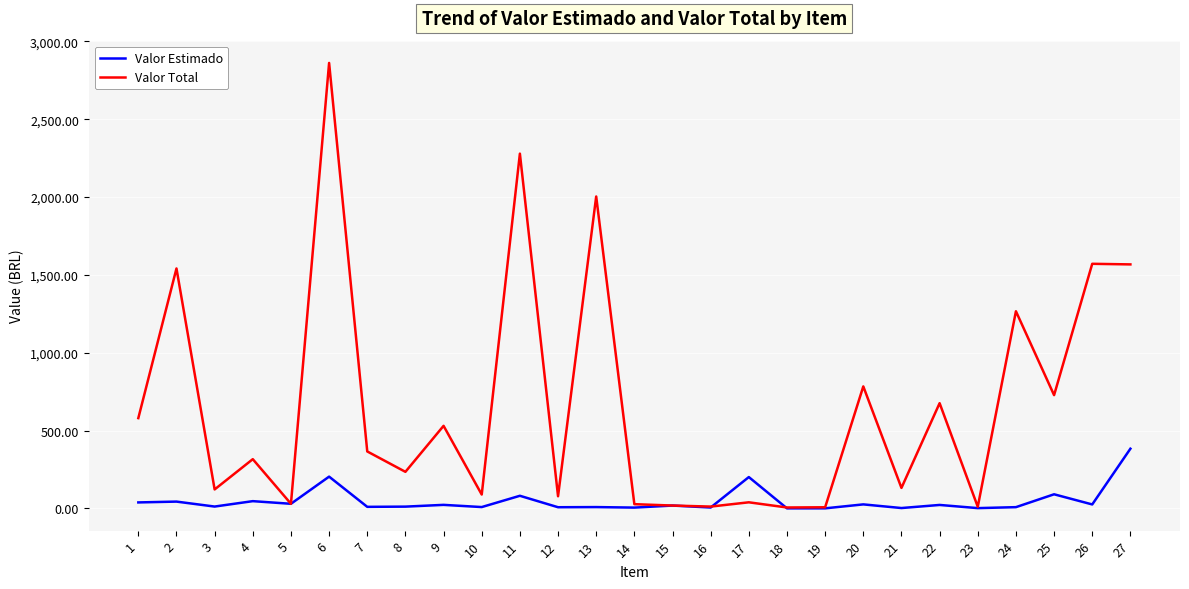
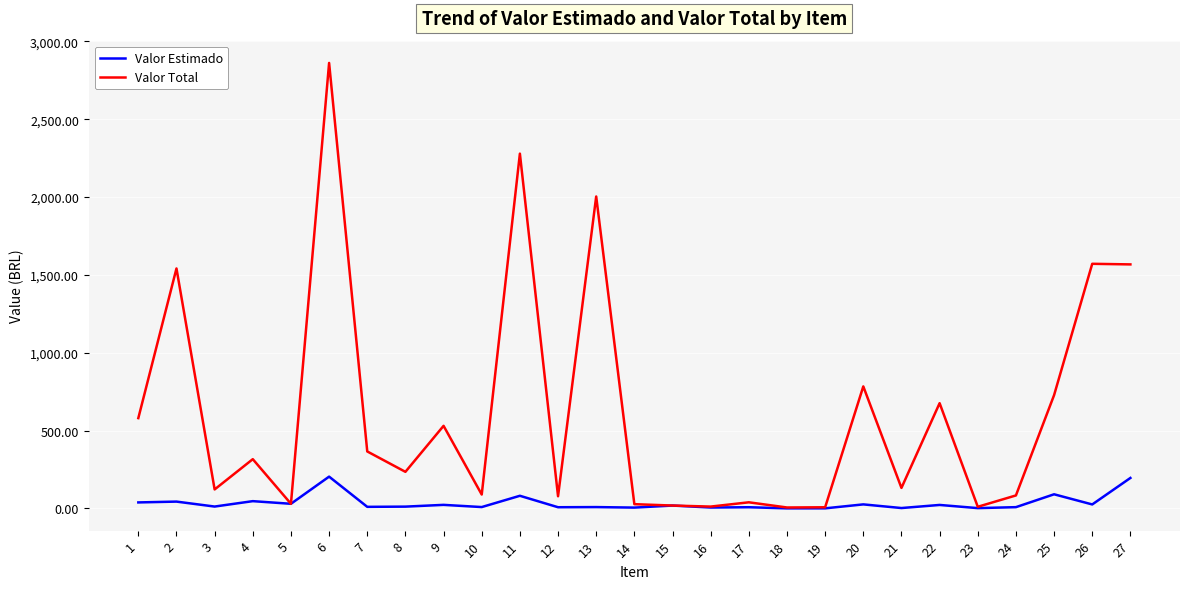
  {
    "Valor Estimado": {
      "1": "40",
      "2": "40",
      "3": "10",
      "4": "50",
      "6": "200",
      "7": "10",
      "8": "10",
      "9": "20",
      "10": "10",
      "11": "80",
      "12": "10",
      "13": "10",
      "14": "10",
-     "17": "200",
+     "17": "10",
      "20": "30",
      "21": "0",
      "22": "20",
      "24": "10",
      "25": "90",
      "26": "30",
-     "27": "380"
+     "27": "200"
    },
    "Valor Total": {
      "1": "580",
      "2": "1,540",
      "3": "120",
      "4": "320",
      "6": "2,860",
      "7": "370",
      "8": "240",
      "9": "530",
      "10": "90",
      "11": "2,280",
      "12": "80",
      "13": "2,000",
      "14": "30",
      "17": "40",
      "20": "780",
      "21": "130",
      "22": "680",
-     "24": "1,270",
+     "24": "80",
      "25": "730",
      "26": "1,570",
      "27": "1,570"
    }
  }
